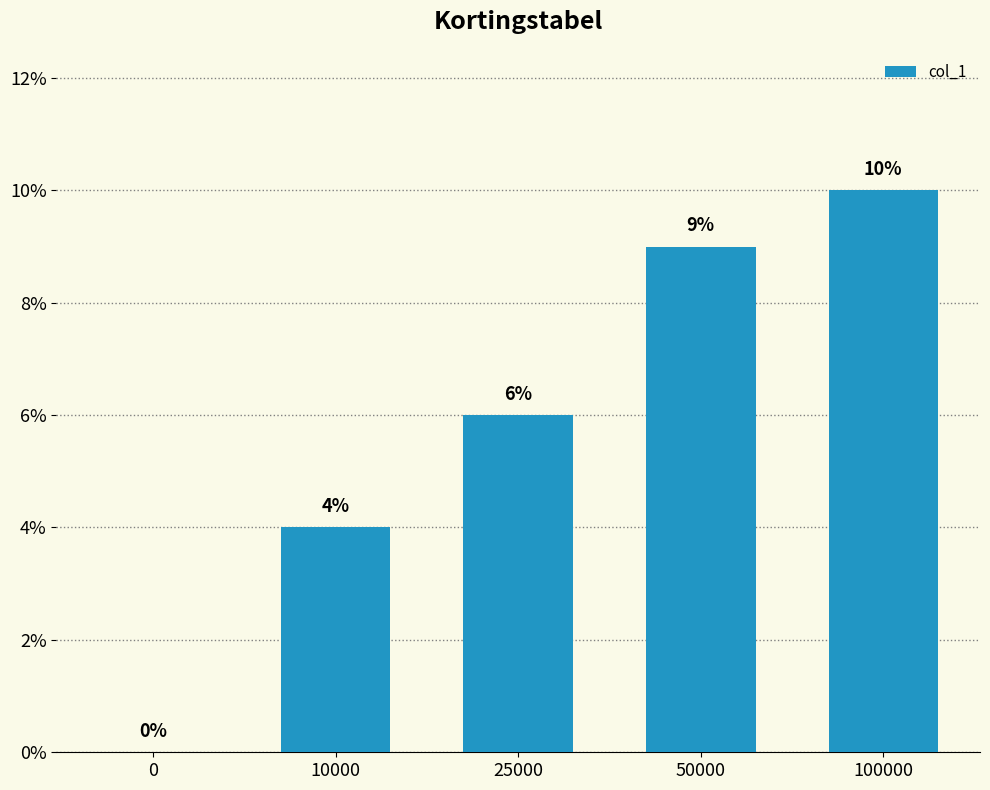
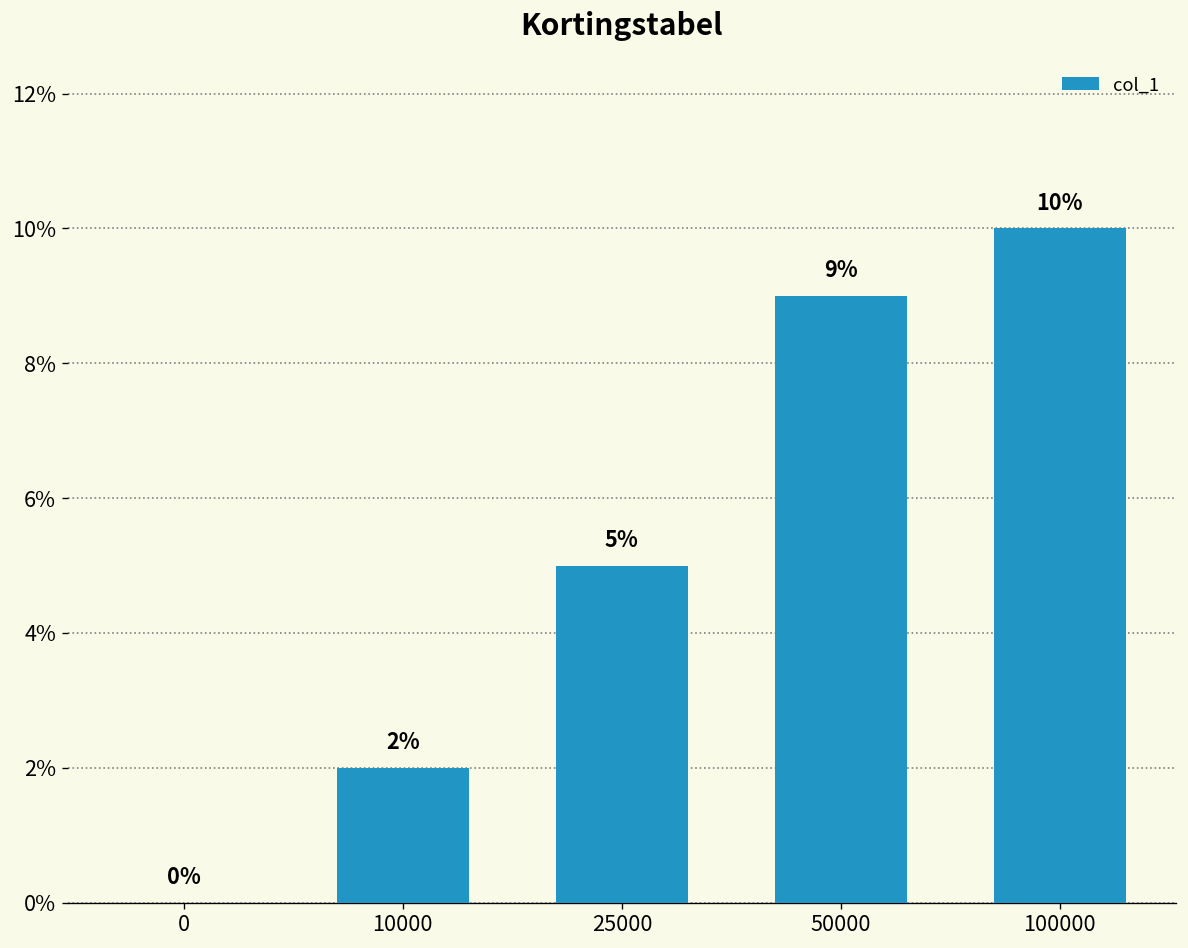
  {
    "0": "0%",
-   "10000": "4%",
-   "25000": "6%",
+   "10000": "2%",
+   "25000": "5%",
    "50000": "9%",
    "100000": "10%"
  }
